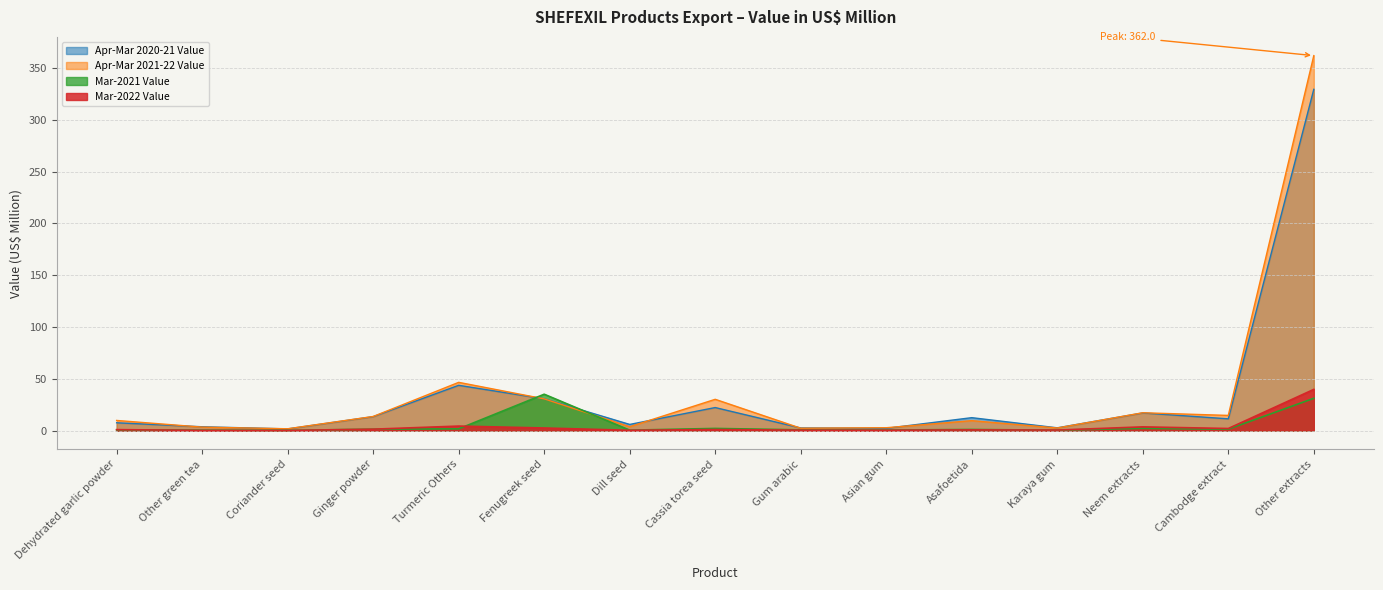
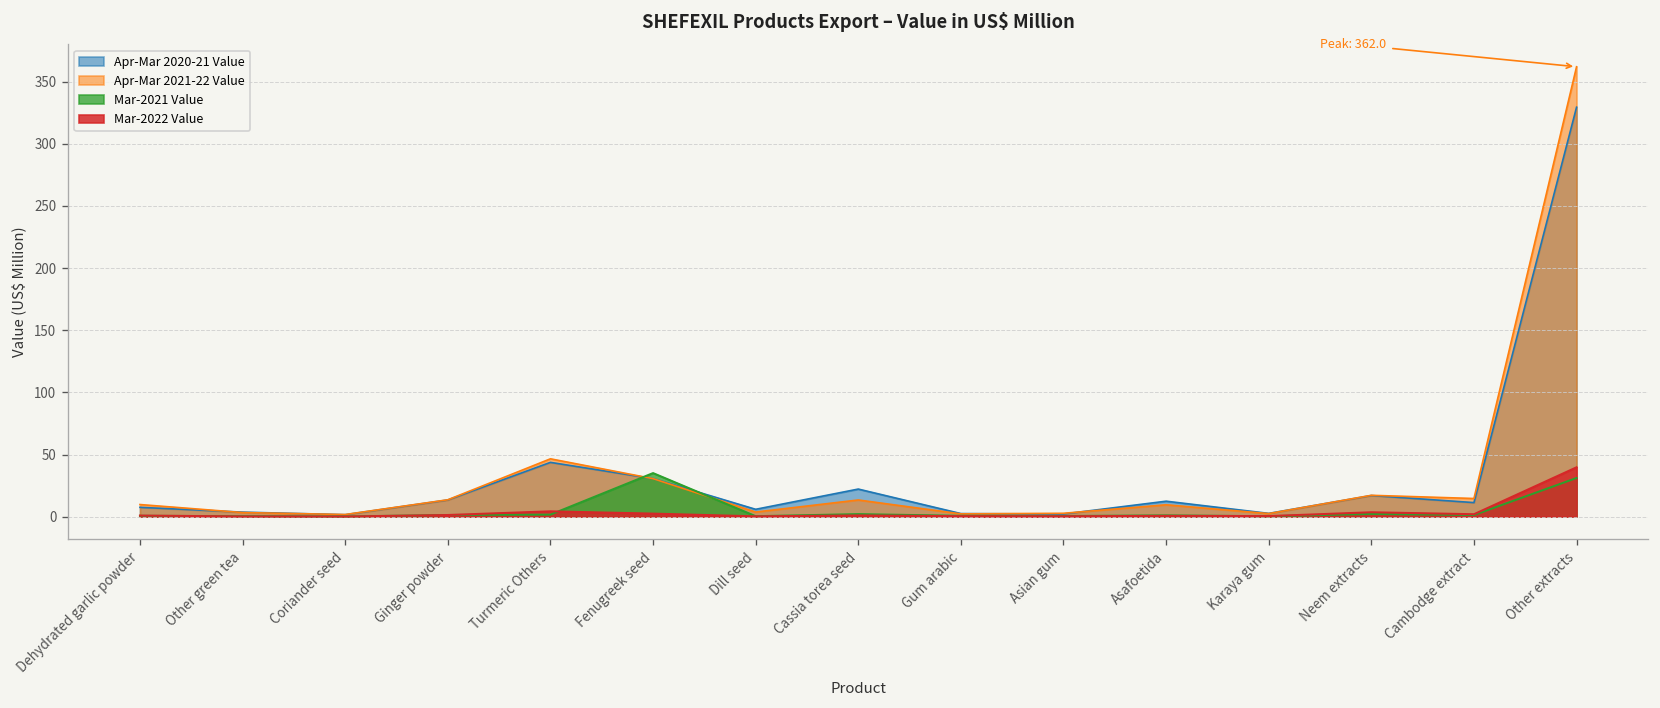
  {
    "Apr-Mar 2020-21 Value": {
      "Turmeric Others": 44,
      "Cassia torea seed": 22,
      "Asafoetida": 12,
      "Cambodge extract": 11,
      "Other extracts": 329
    },
    "Apr-Mar 2021-22 Value": {
      "Turmeric Others": 47,
-     "Cassia torea seed": 30,
+     "Cassia torea seed": 13,
      "Asafoetida": 10,
      "Cambodge extract": 15
    },
    "Mar-2021 Value": {
      "Turmeric Others": 2,
      "Fenugreek seed": 35,
      "Other extracts": 31
    },
    "Mar-2022 Value": {
      "Turmeric Others": 4,
      "Fenugreek seed": 2,
      "Other extracts": 40
    }
  }
